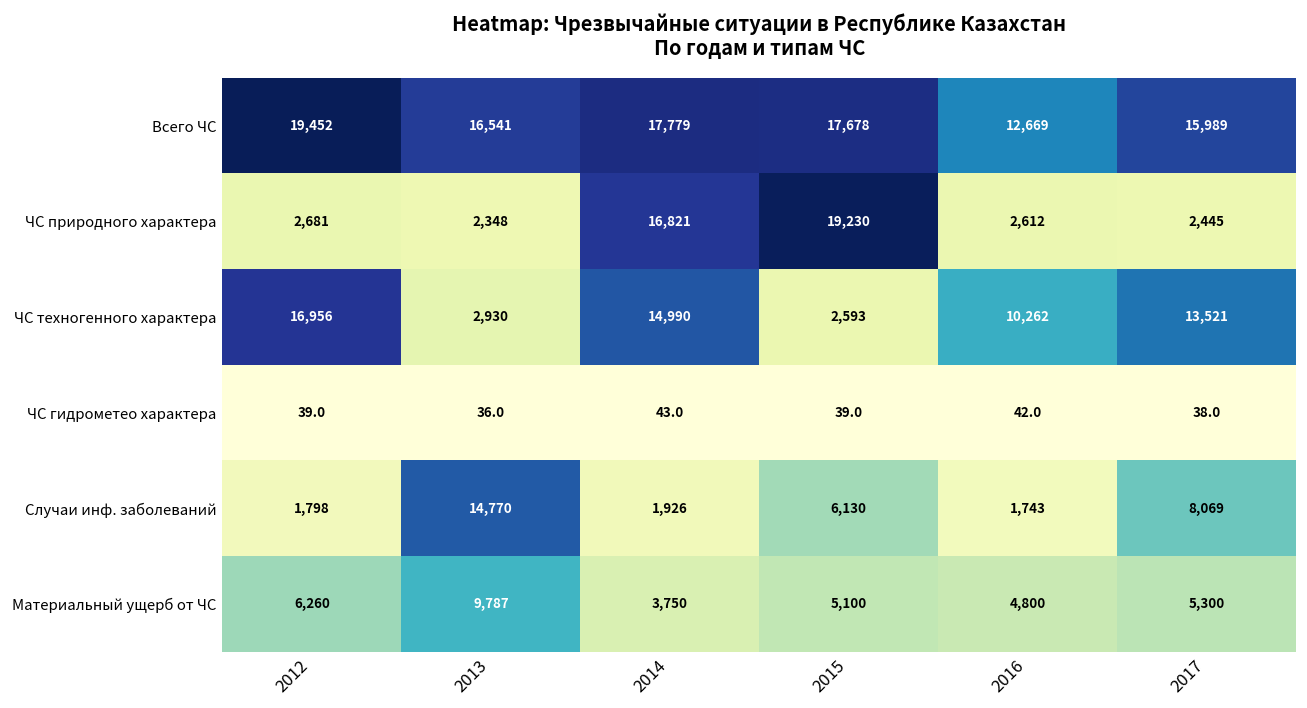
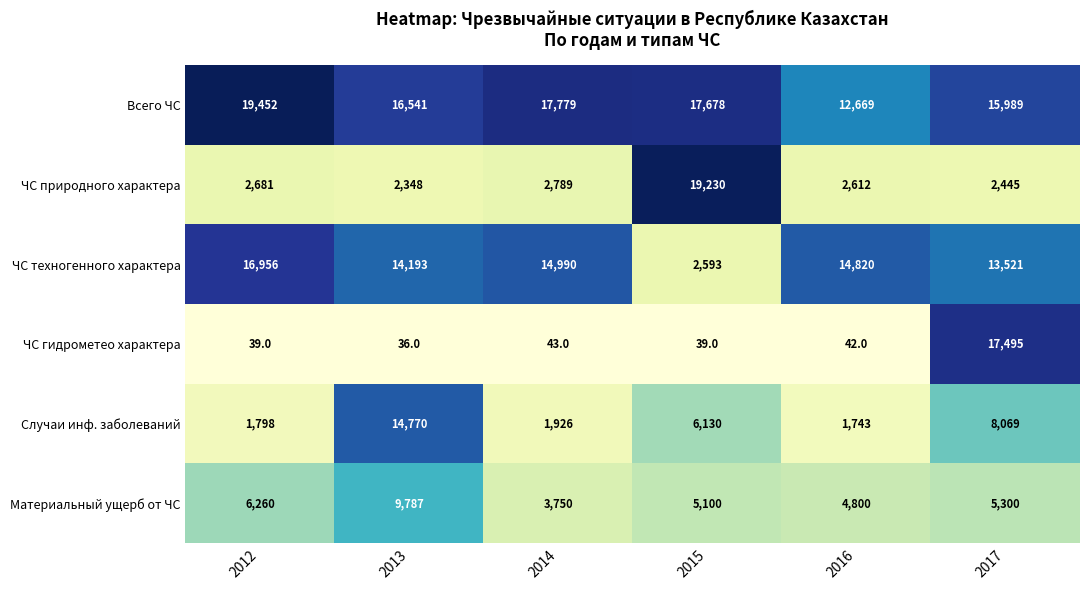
  {
    "Всего ЧС": {
      "2012": "19,452",
      "2013": "16,541",
      "2014": "17,779",
      "2015": "17,678",
      "2016": "12,669",
      "2017": "15,989"
    },
    "ЧС природного характера": {
      "2012": "2,681",
      "2013": "2,348",
-     "2014": "16,821",
+     "2014": "2,789",
      "2015": "19,230",
      "2016": "2,612",
      "2017": "2,445"
    },
    "ЧС техногенного характера": {
      "2012": "16,956",
-     "2013": "2,930",
+     "2013": "14,193",
      "2014": "14,990",
      "2015": "2,593",
-     "2016": "10,262",
+     "2016": "14,820",
      "2017": "13,521"
    },
    "ЧС гидрометео характера": {
      "2012": "39.0",
      "2013": "36.0",
      "2014": "43.0",
      "2015": "39.0",
      "2016": "42.0",
-     "2017": "38.0"
+     "2017": "17,495"
    },
    "Случаи инф. заболеваний": {
      "2012": "1,798",
      "2013": "14,770",
      "2014": "1,926",
      "2015": "6,130",
      "2016": "1,743",
      "2017": "8,069"
    },
    "Материальный ущерб от ЧС": {
      "2012": "6,260",
      "2013": "9,787",
      "2014": "3,750",
      "2015": "5,100",
      "2016": "4,800",
      "2017": "5,300"
    }
  }
